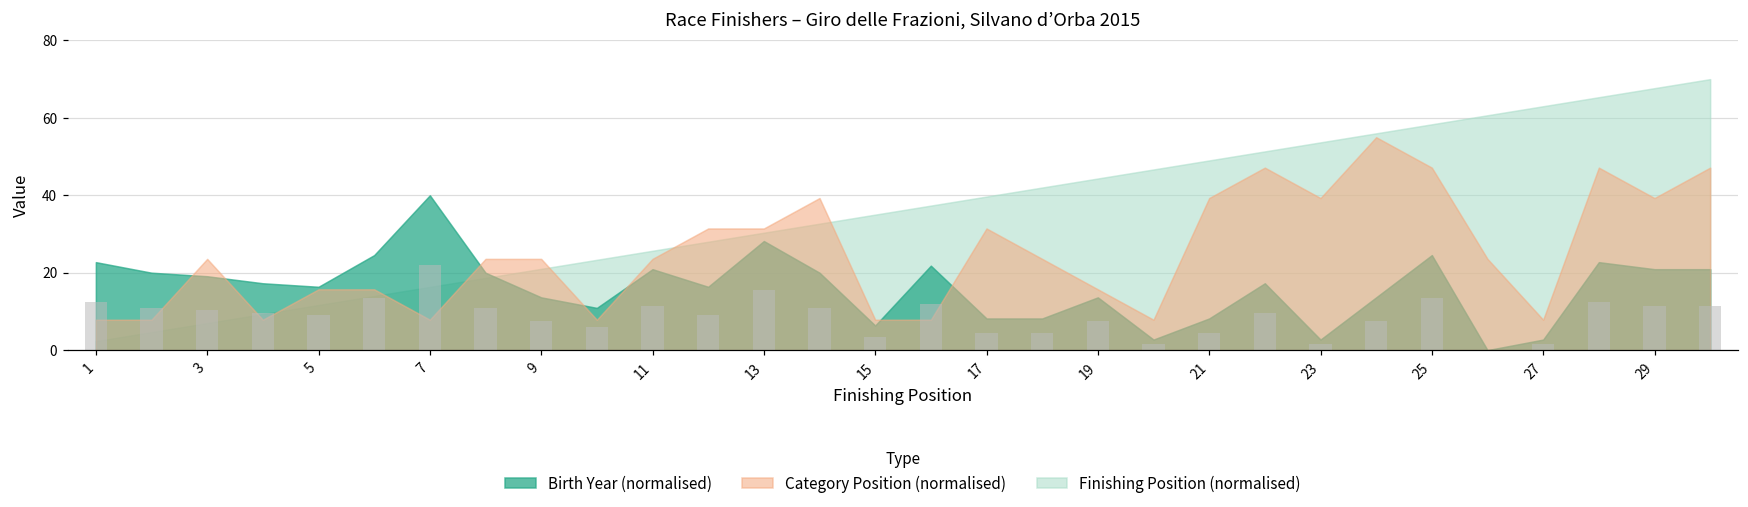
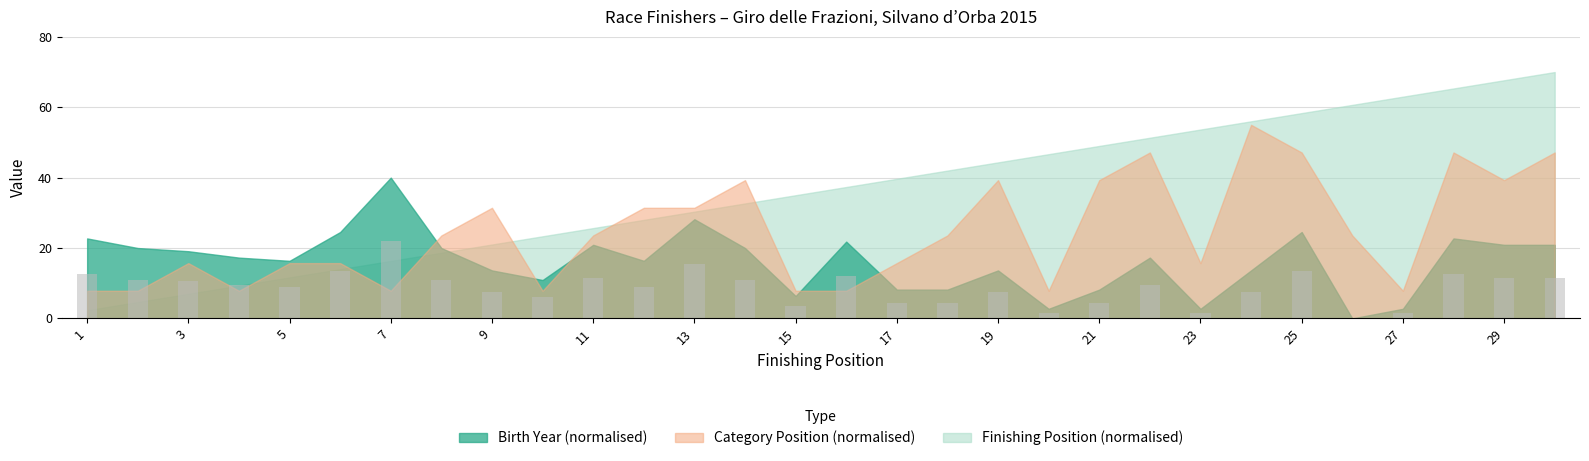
  {
    "Birth Year (normalised)": {
      "1": 23,
      "3": 19,
      "7": 40,
      "9": 14,
      "11": 21,
      "13": 28,
      "15": 6,
      "17": 8,
      "19": 14,
      "21": 8,
      "23": 3,
      "25": 25,
      "27": 3,
      "29": 21
    },
    "Category Position (normalised)": {
      "1": 8,
-     "3": 24,
+     "3": 16,
      "7": 8,
-     "9": 24,
+     "9": 31,
      "11": 24,
      "13": 31,
      "15": 8,
-     "17": 31,
-     "19": 16,
+     "17": 16,
+     "19": 39,
      "21": 39,
-     "23": 39,
+     "23": 16,
      "25": 47,
      "27": 8,
      "29": 39
    }
  }
